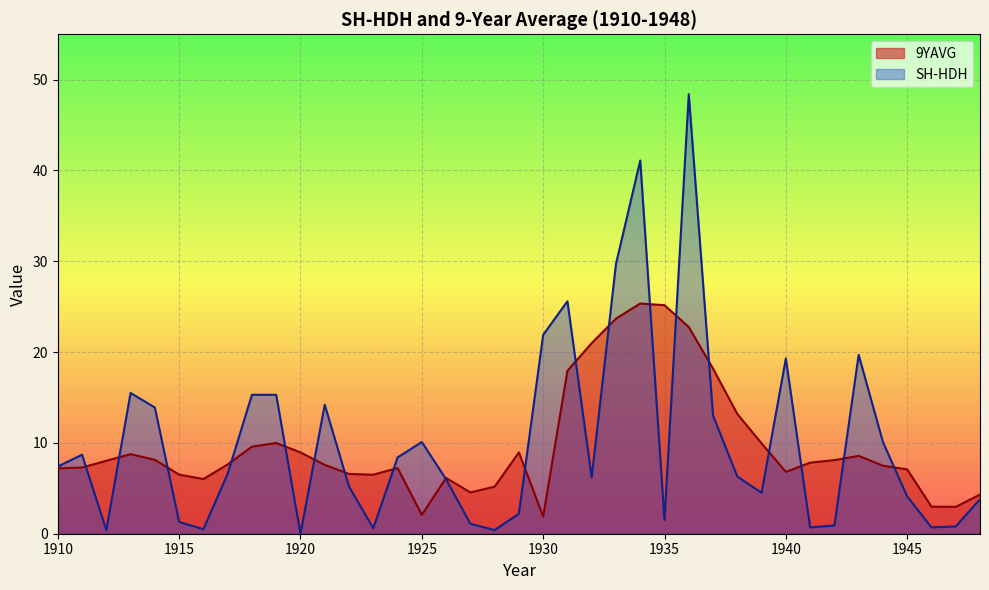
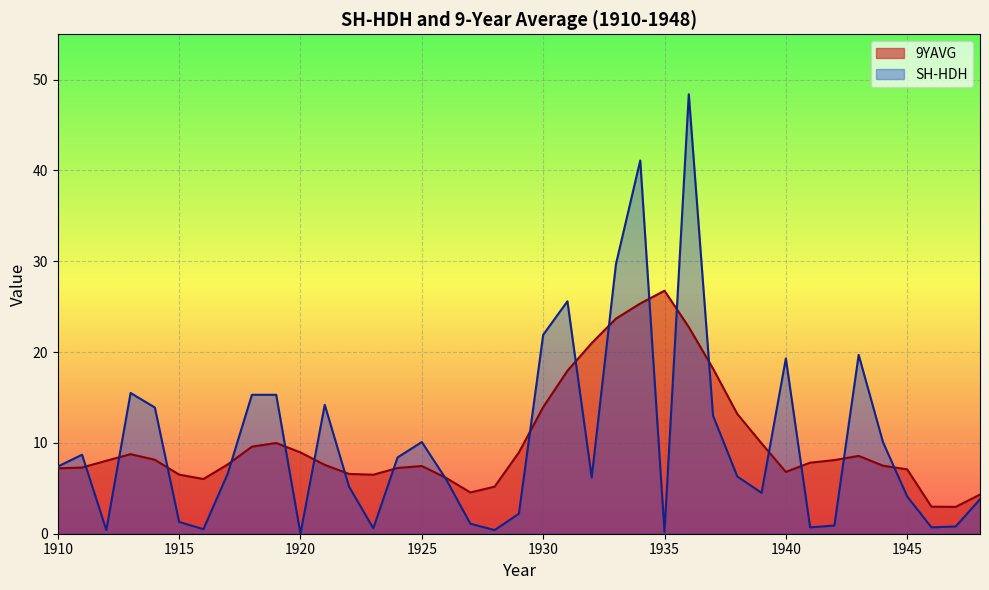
  {
    "9YAVG": {
      "1915": 7,
      "1920": 9,
-     "1925": 2,
-     "1930": 2,
-     "1935": 25,
+     "1925": 7,
+     "1930": 14,
+     "1935": 27,
      "1940": 7,
      "1945": 7
    },
    "SH-HDH": {
      "1915": 1,
      "1920": 0,
      "1925": 10,
      "1930": 22,
-     "1935": 2,
+     "1935": 0,
      "1940": 19,
      "1945": 4
    }
  }
